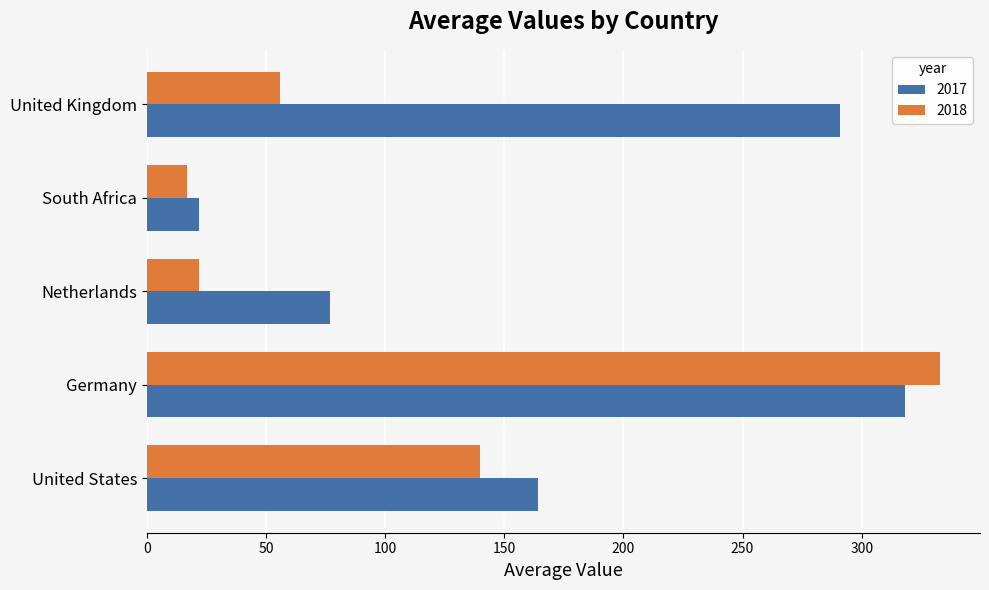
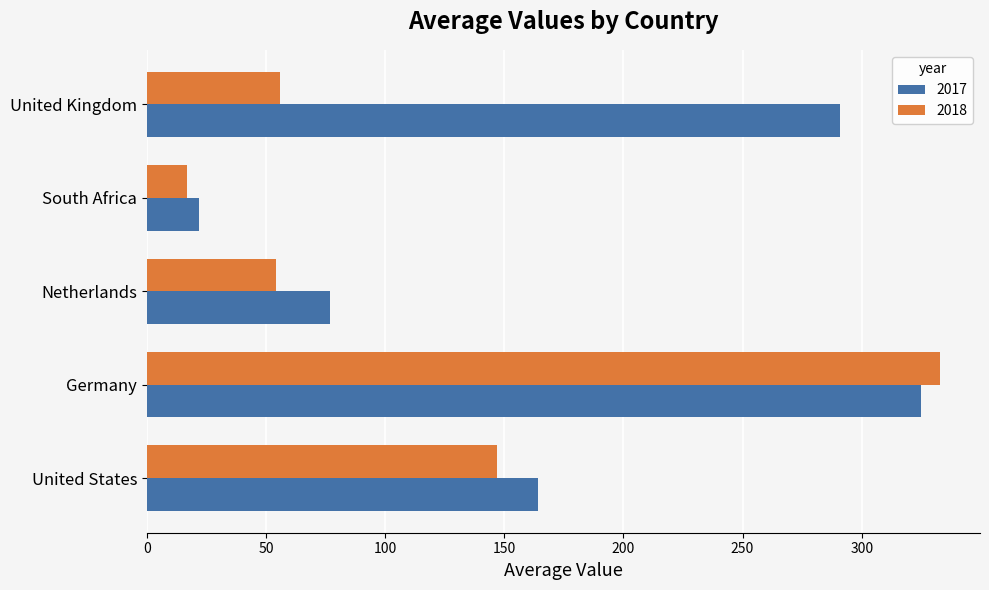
  {
    "2017": {
      "United Kingdom": 291,
      "South Africa": 22,
      "Netherlands": 77,
-     "Germany": 318,
+     "Germany": 325,
      "United States": 164
    },
    "2018": {
      "United Kingdom": 56,
      "South Africa": 17,
-     "Netherlands": 22,
+     "Netherlands": 54,
      "Germany": 333,
-     "United States": 140
+     "United States": 147
    }
  }
